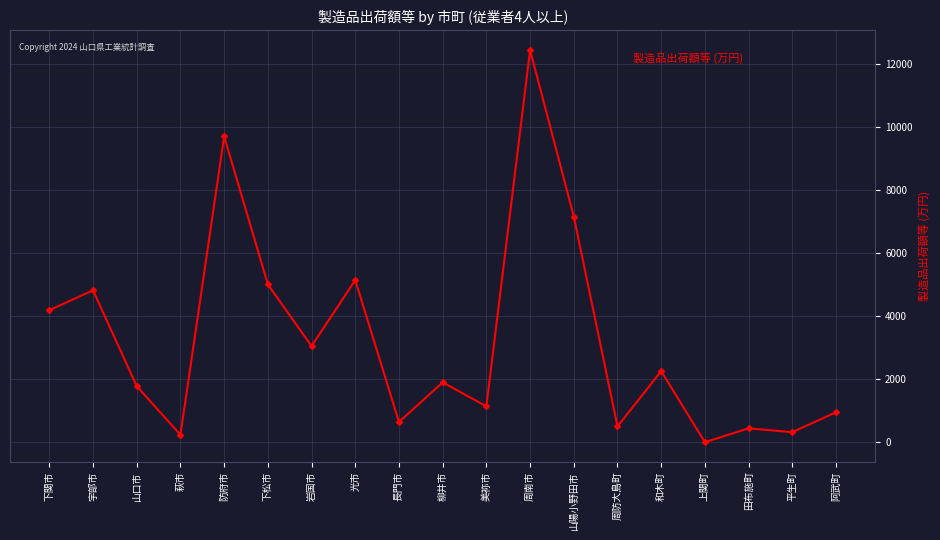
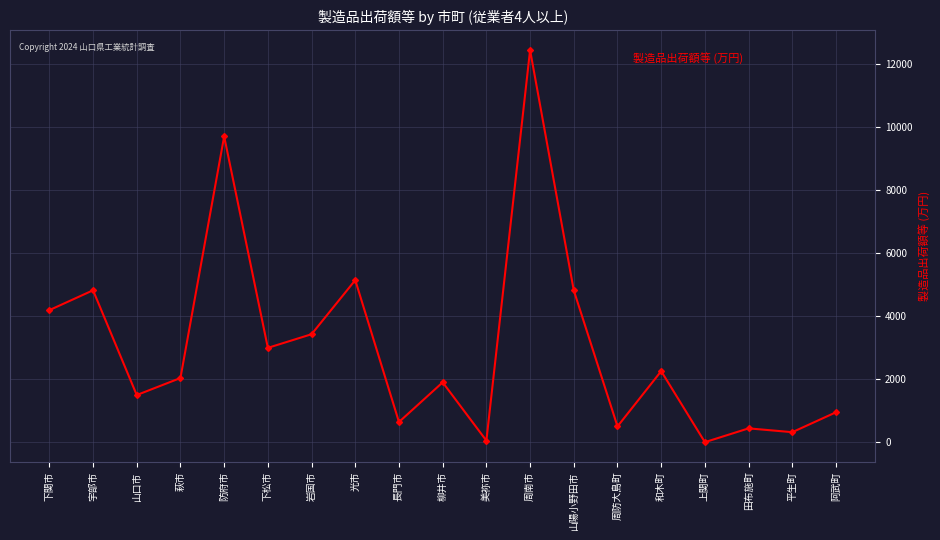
  {
    "下関市": 4200,
    "宇部市": 4800,
-   "山口市": 1800,
-   "萩市": 200,
+   "山口市": 1500,
+   "萩市": 2000,
    "防府市": 9700,
-   "下松市": 5000,
-   "岩国市": 3000,
+   "下松市": 3000,
+   "岩国市": 3400,
    "光市": 5100,
    "長門市": 600,
    "柳井市": 1900,
-   "美祢市": 1100,
+   "美祢市": 100,
    "周南市": 12400,
-   "山陽小野田市": 7200,
+   "山陽小野田市": 4800,
    "周防大島町": 500,
    "和木町": 2300,
    "上関町": 0,
    "田布施町": 400,
    "平生町": 300,
    "阿武町": 1000
  }
